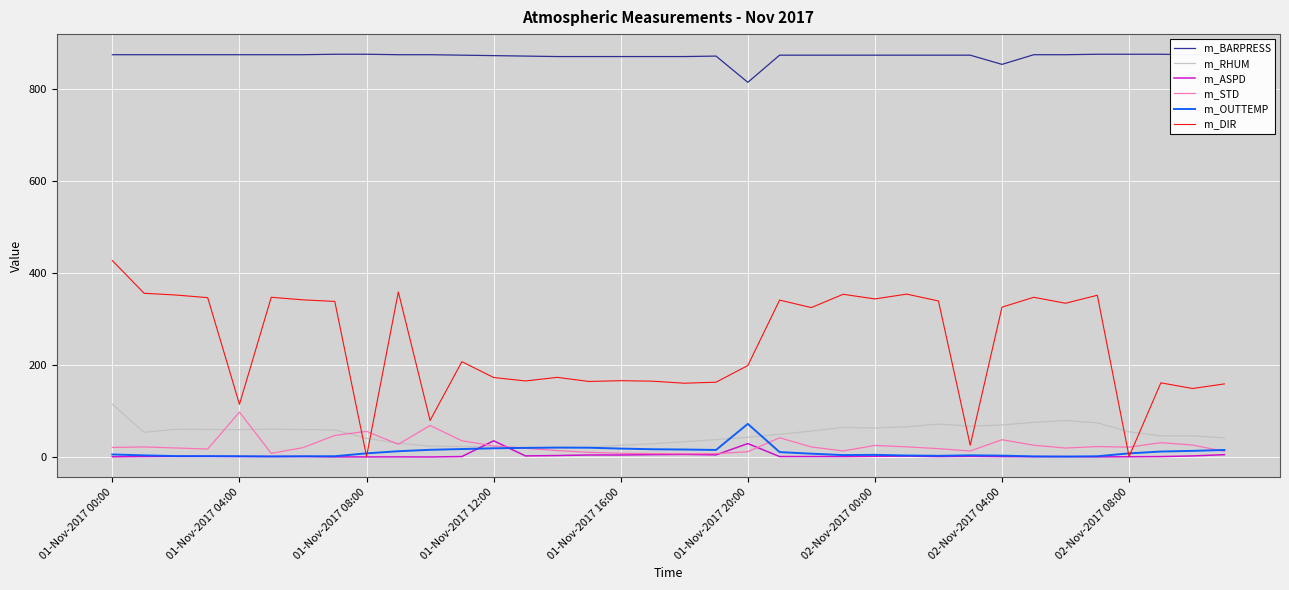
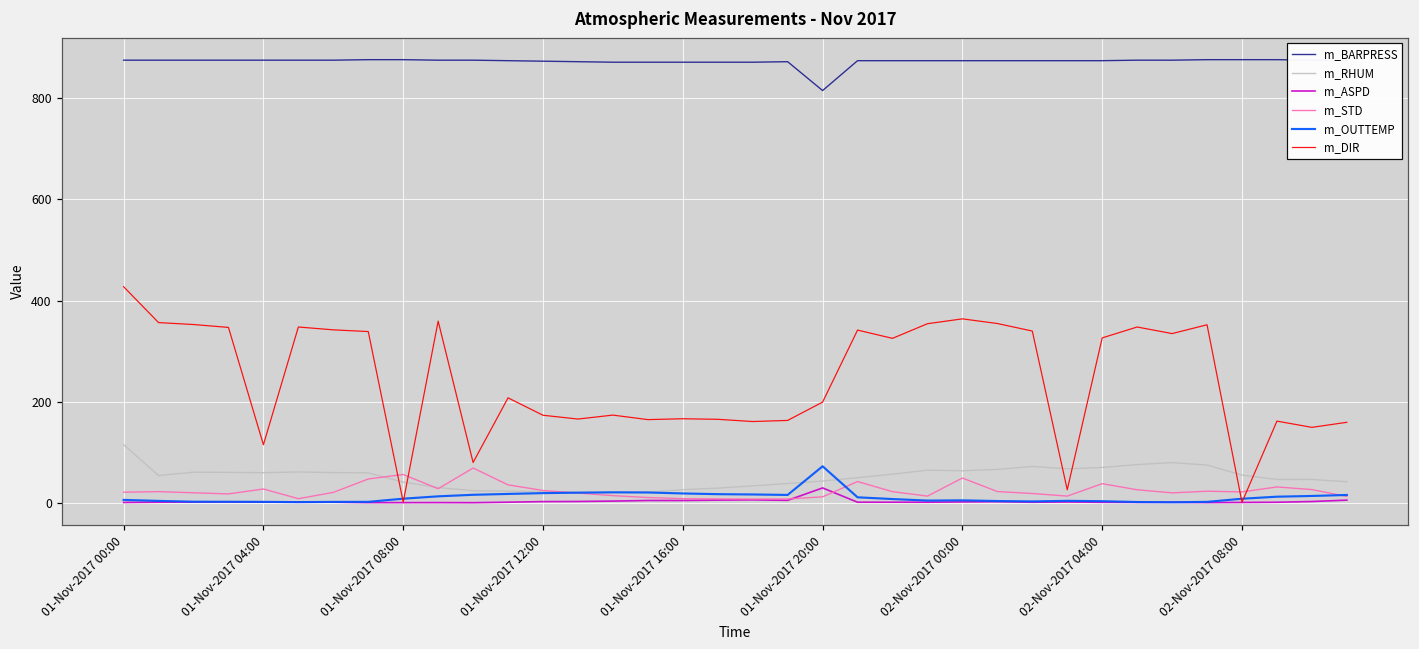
  {
    "m_BARPRESS": {
      "01-Nov-2017 00:00": 880,
      "01-Nov-2017 04:00": 880,
      "01-Nov-2017 08:00": 880,
      "01-Nov-2017 12:00": 870,
      "01-Nov-2017 16:00": 870,
      "01-Nov-2017 20:00": 820,
      "02-Nov-2017 00:00": 870,
-     "02-Nov-2017 04:00": 850,
+     "02-Nov-2017 04:00": 870,
      "02-Nov-2017 08:00": 880
    },
    "m_RHUM": {
      "01-Nov-2017 00:00": 120,
      "01-Nov-2017 04:00": 60,
      "01-Nov-2017 08:00": 40,
      "01-Nov-2017 16:00": 30,
      "01-Nov-2017 20:00": 40,
      "02-Nov-2017 00:00": 60,
      "02-Nov-2017 04:00": 70,
      "02-Nov-2017 08:00": 60
    },
    "m_ASPD": {
-     "01-Nov-2017 12:00": 40,
+     "01-Nov-2017 12:00": 0,
      "01-Nov-2017 20:00": 30
    },
    "m_STD": {
      "01-Nov-2017 00:00": 20,
-     "01-Nov-2017 04:00": 100,
+     "01-Nov-2017 04:00": 30,
      "01-Nov-2017 08:00": 60,
      "01-Nov-2017 20:00": 10,
-     "02-Nov-2017 00:00": 30,
+     "02-Nov-2017 00:00": 50,
      "02-Nov-2017 04:00": 40,
      "02-Nov-2017 08:00": 20
    },
    "m_OUTTEMP": {
      "01-Nov-2017 08:00": 10,
      "01-Nov-2017 16:00": 20,
      "01-Nov-2017 20:00": 70,
      "02-Nov-2017 08:00": 10
    },
    "m_DIR": {
      "01-Nov-2017 00:00": 430,
      "01-Nov-2017 04:00": 120,
      "01-Nov-2017 12:00": 170,
      "01-Nov-2017 16:00": 170,
      "01-Nov-2017 20:00": 200,
-     "02-Nov-2017 00:00": 340,
+     "02-Nov-2017 00:00": 360,
      "02-Nov-2017 04:00": 330
    }
  }
